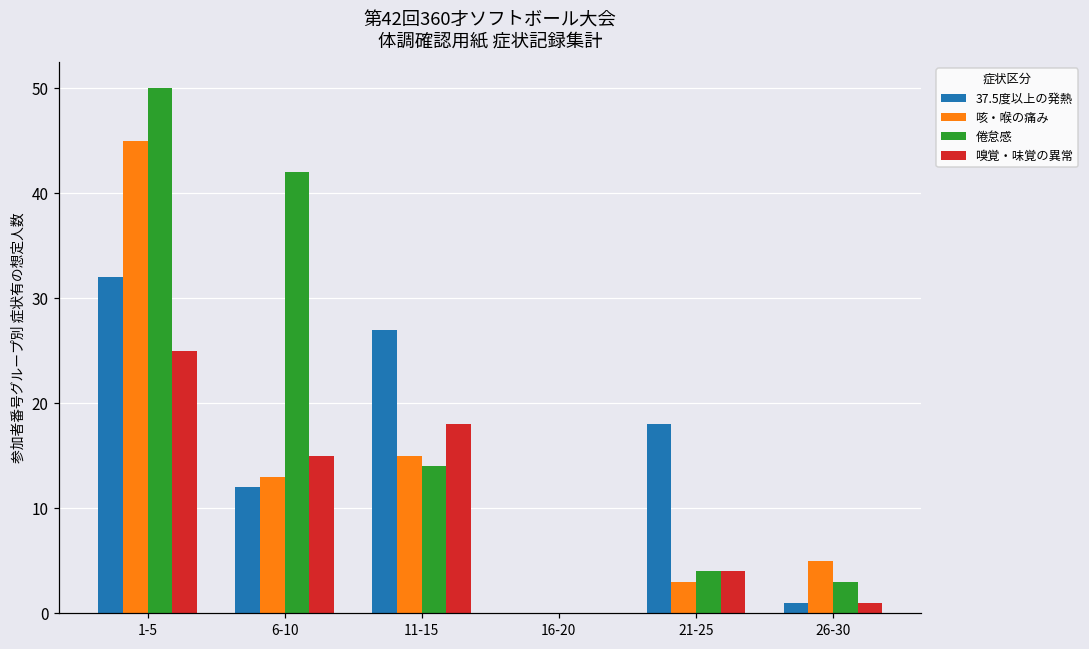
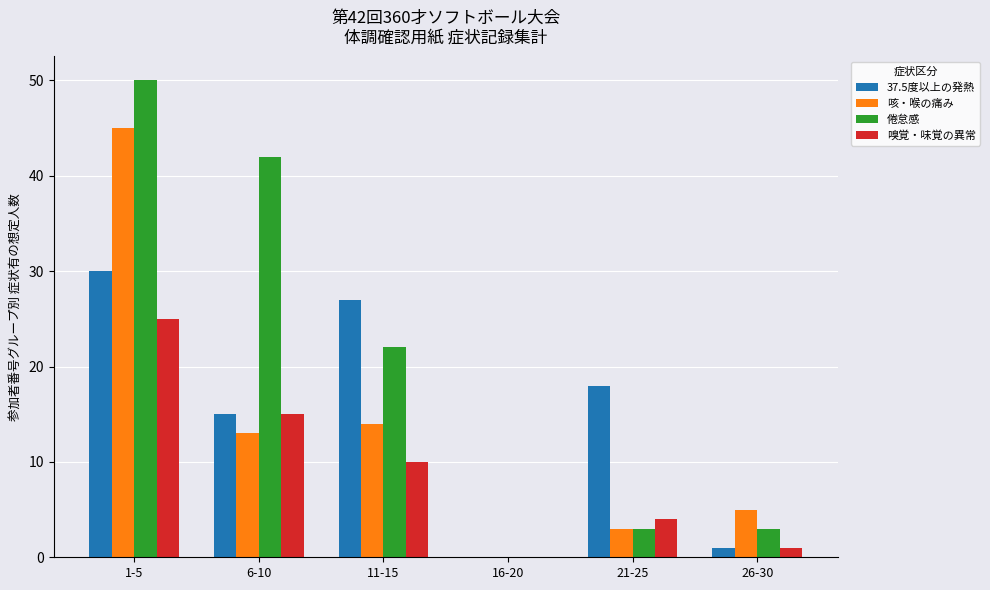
  {
    "37.5度以上の発熱": {
-     "1-5": 32,
-     "6-10": 12,
+     "1-5": 30,
+     "6-10": 15,
      "11-15": 27,
      "16-20": 0,
      "21-25": 18,
      "26-30": 1
    },
    "咳・喉の痛み": {
      "1-5": 45,
      "6-10": 13,
-     "11-15": 15,
+     "11-15": 14,
      "16-20": 0,
      "21-25": 3,
      "26-30": 5
    },
    "倦怠感": {
      "1-5": 50,
      "6-10": 42,
-     "11-15": 14,
+     "11-15": 22,
      "16-20": 0,
-     "21-25": 4,
+     "21-25": 3,
      "26-30": 3
    },
    "嗅覚・味覚の異常": {
      "1-5": 25,
      "6-10": 15,
-     "11-15": 18,
+     "11-15": 10,
      "16-20": 0,
      "21-25": 4,
      "26-30": 1
    }
  }
